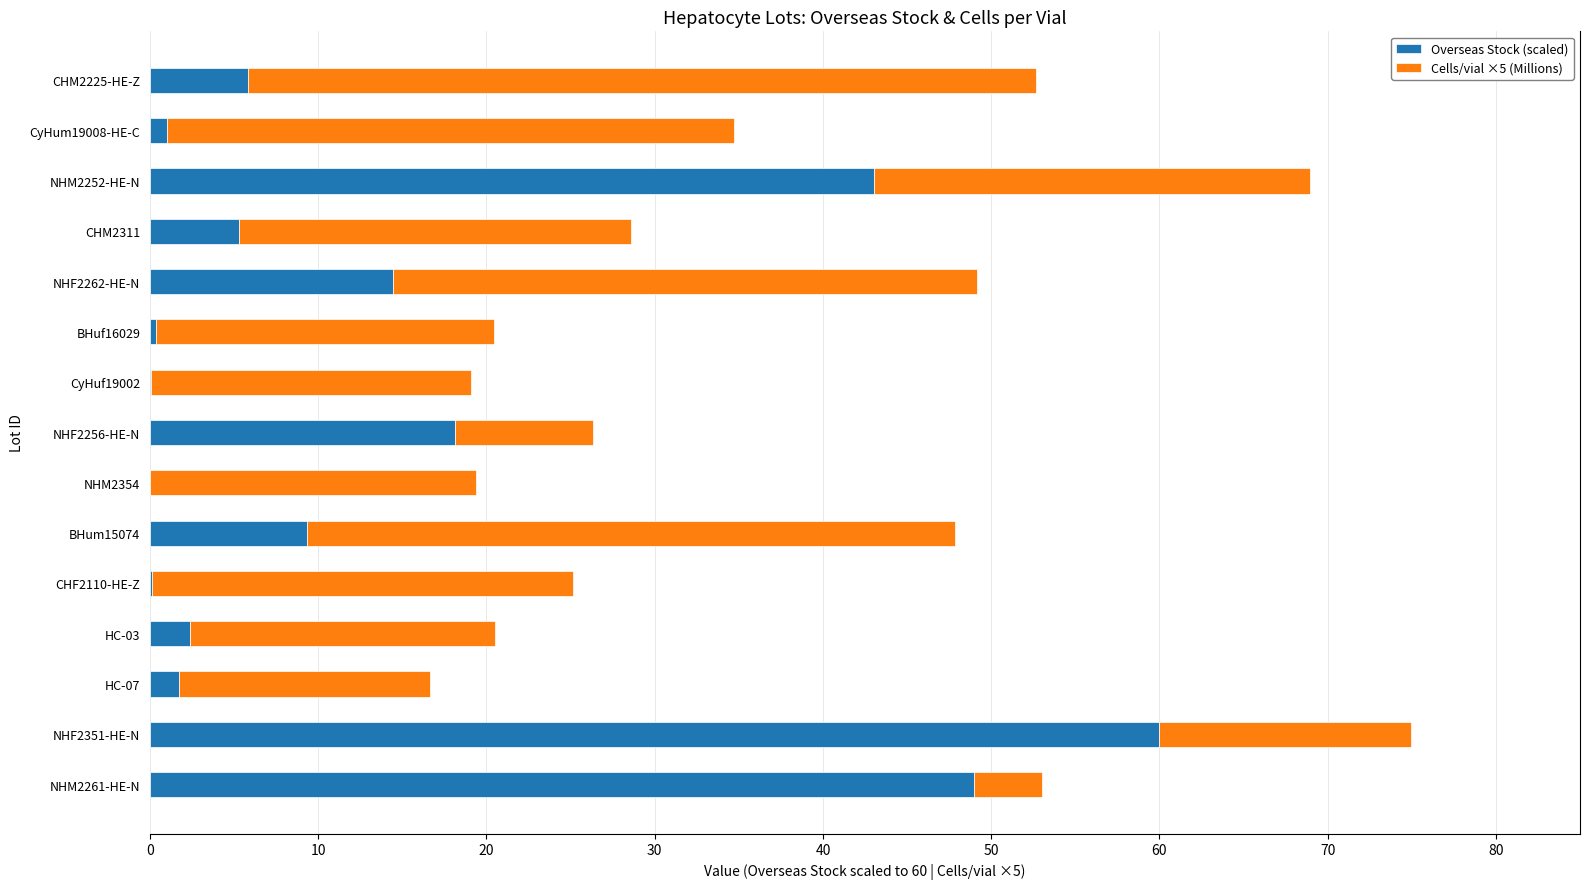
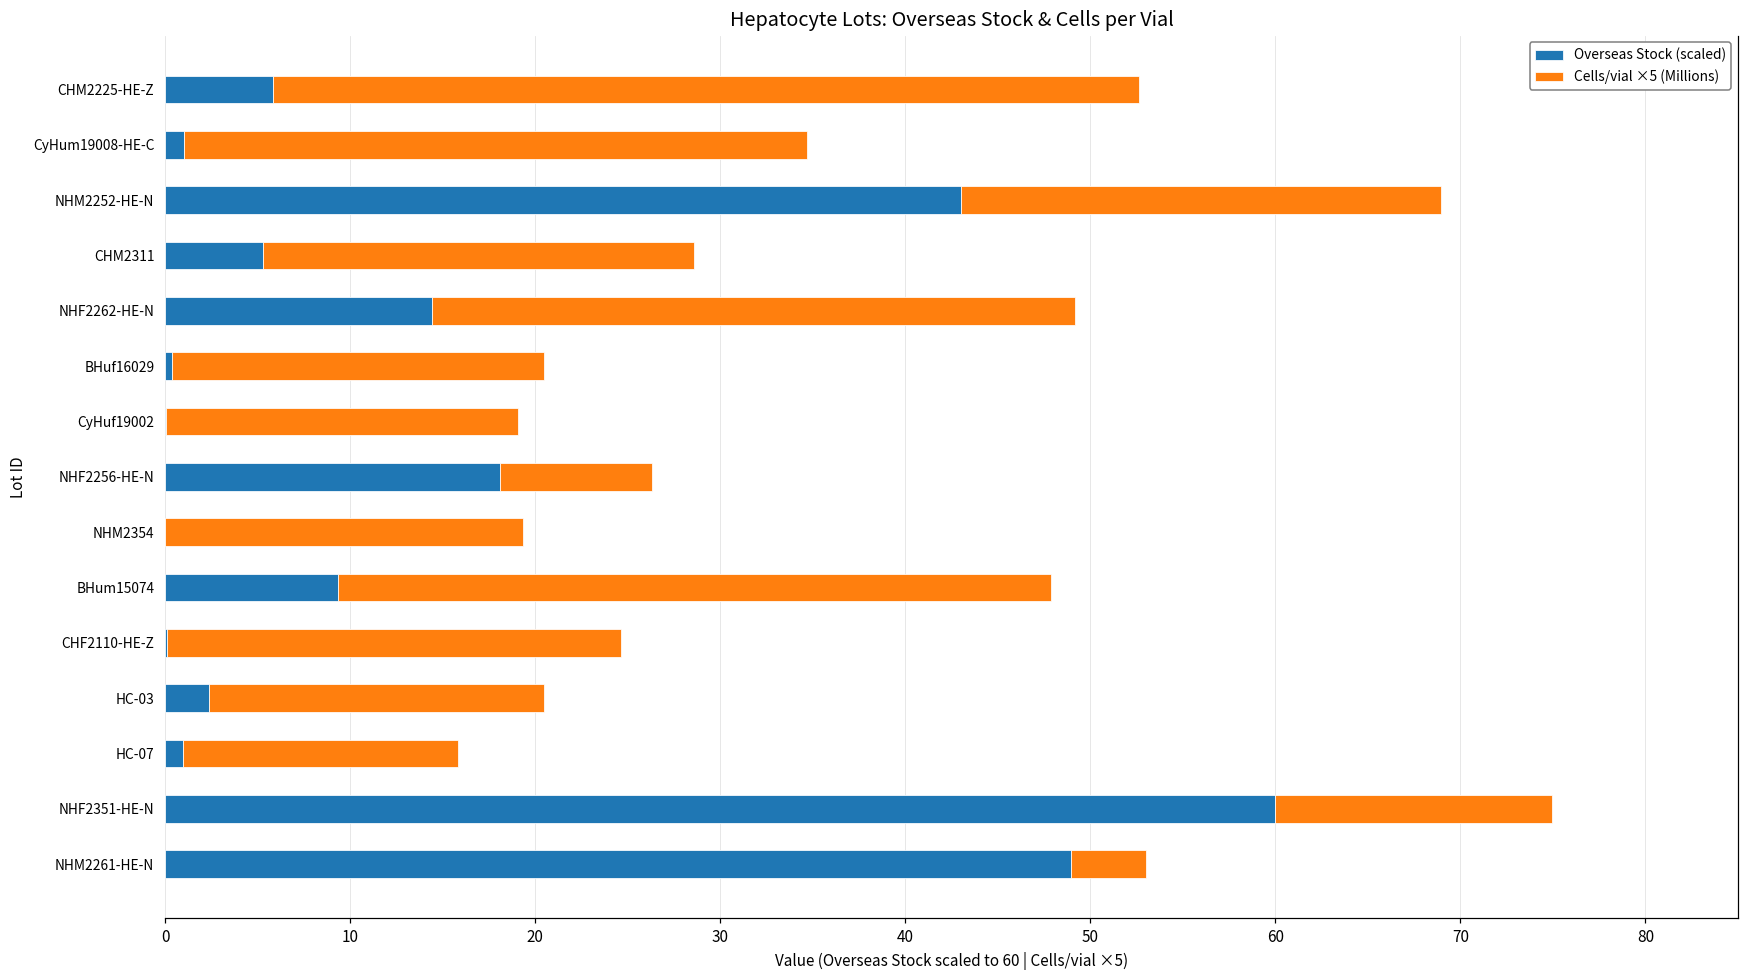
  {
    "Overseas Stock (scaled)": {
      "CHM2225-HE-Z": 5.8,
      "CyHum19008-HE-C": 1.0,
      "NHM2252-HE-N": 43.0,
      "CHM2311": 5.3,
      "NHF2262-HE-N": 14.4,
      "BHuf16029": 0.4,
      "NHF2256-HE-N": 18.1,
      "NHM2354": 0.0,
      "BHum15074": 9.4,
      "HC-03": 2.4,
-     "HC-07": 1.7,
+     "HC-07": 1.0,
      "NHF2351-HE-N": 60.0,
      "NHM2261-HE-N": 49.0
    },
    "Cells/vial ×5 (Millions)": {
      "CHM2225-HE-Z": 46.8,
      "CyHum19008-HE-C": 33.7,
      "NHM2252-HE-N": 25.9,
      "CHM2311": 23.3,
      "NHF2262-HE-N": 34.8,
      "BHuf16029": 20.1,
      "CyHuf19002": 19.0,
      "NHF2256-HE-N": 8.2,
      "NHM2354": 19.4,
      "BHum15074": 38.5,
-     "CHF2110-HE-Z": 25.0,
+     "CHF2110-HE-Z": 24.5,
      "HC-03": 18.1,
      "HC-07": 14.9,
      "NHF2351-HE-N": 15.0,
      "NHM2261-HE-N": 4.1
    }
  }
